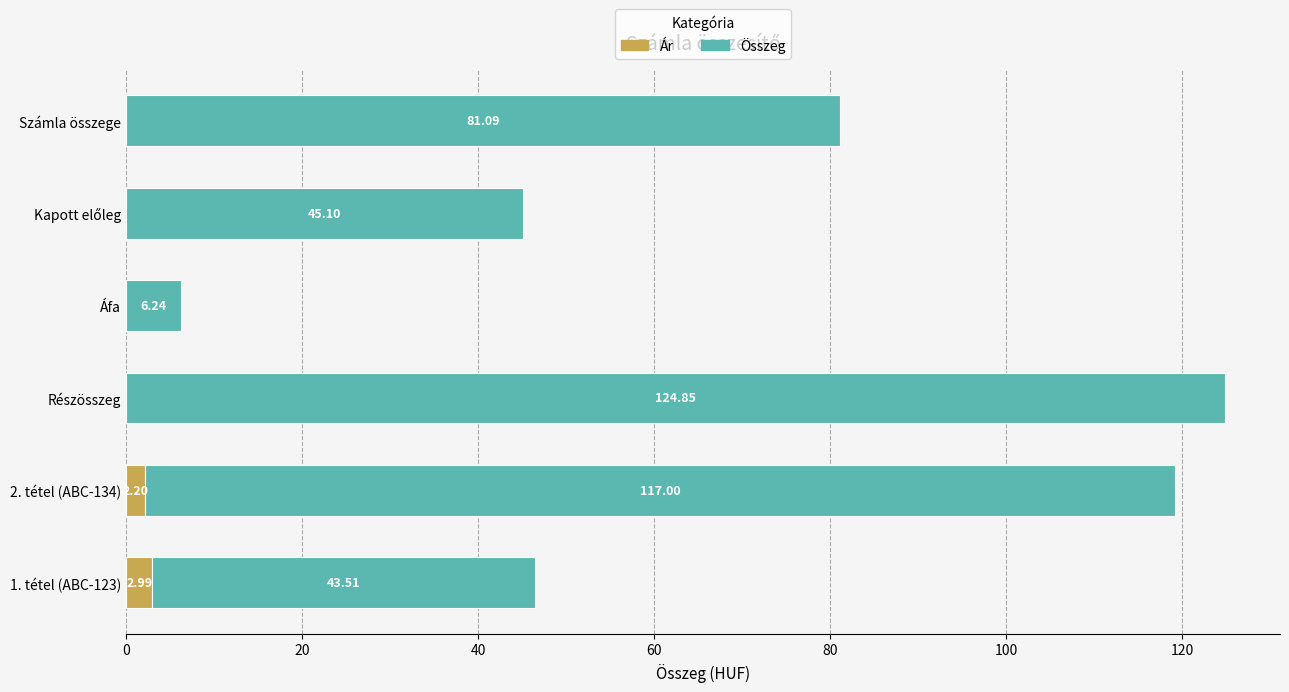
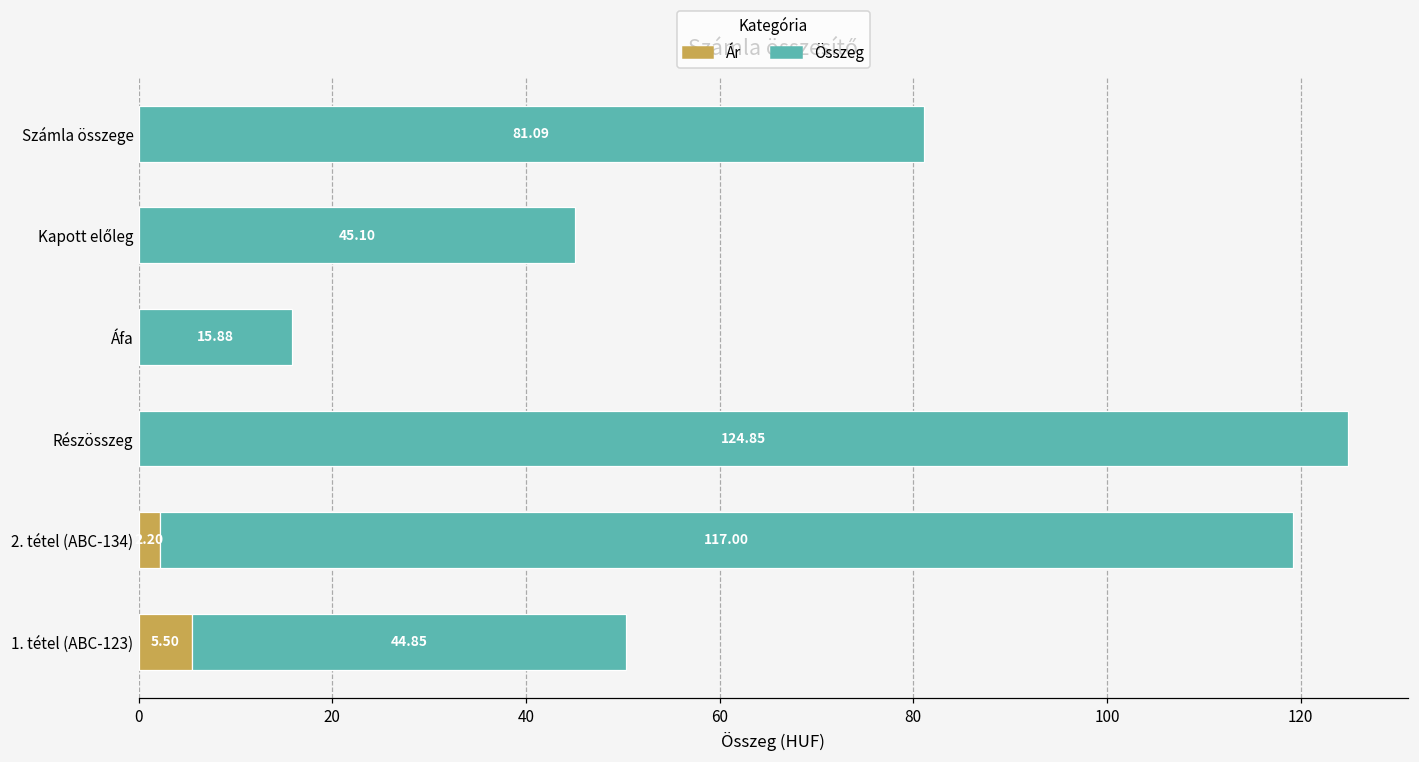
  {
    "Ár": {
      "2. tétel (ABC-134)": 2.20,
-     "1. tétel (ABC-123)": 2.99
+     "1. tétel (ABC-123)": 5.50
    },
    "Összeg": {
      "Számla összege": 81.09,
      "Kapott előleg": 45.10,
-     "Áfa": 6.24,
+     "Áfa": 15.88,
      "Részösszeg": 124.85,
      "2. tétel (ABC-134)": 117.00,
-     "1. tétel (ABC-123)": 43.51
+     "1. tétel (ABC-123)": 44.85
    }
  }
